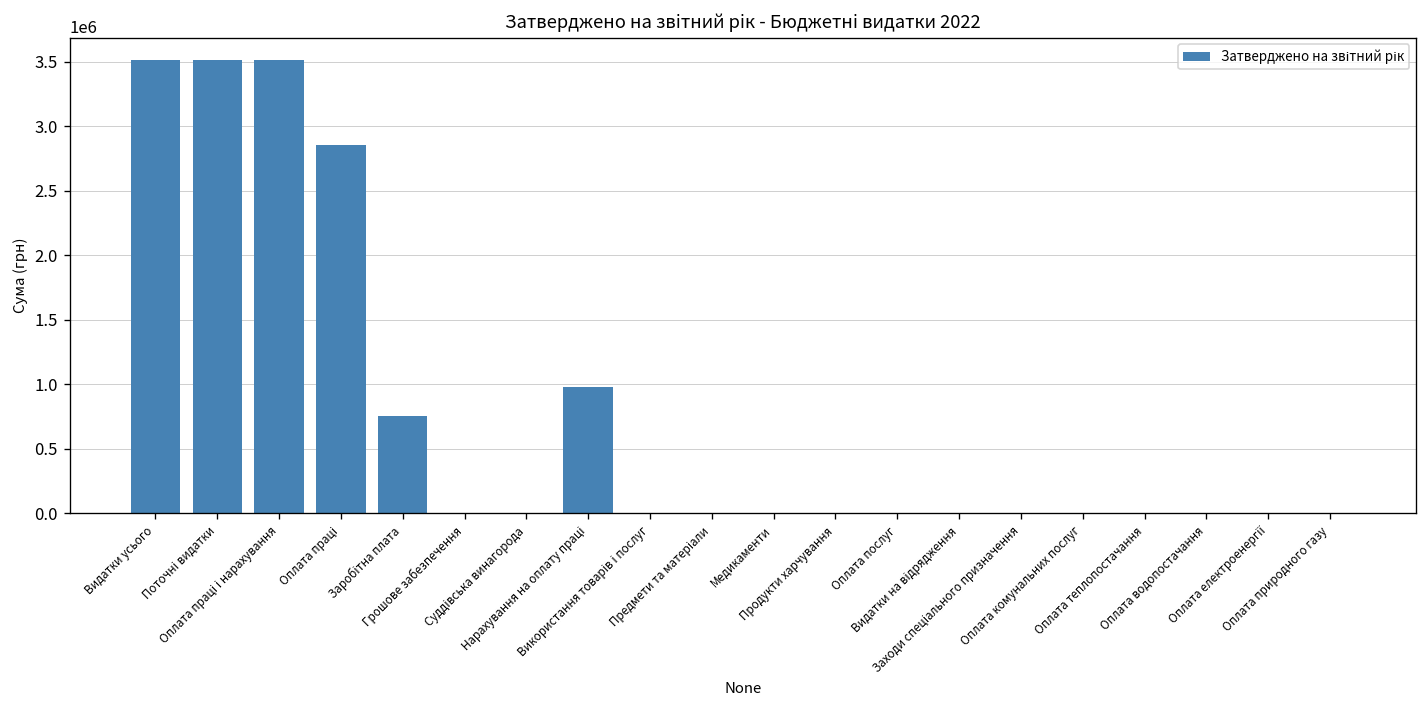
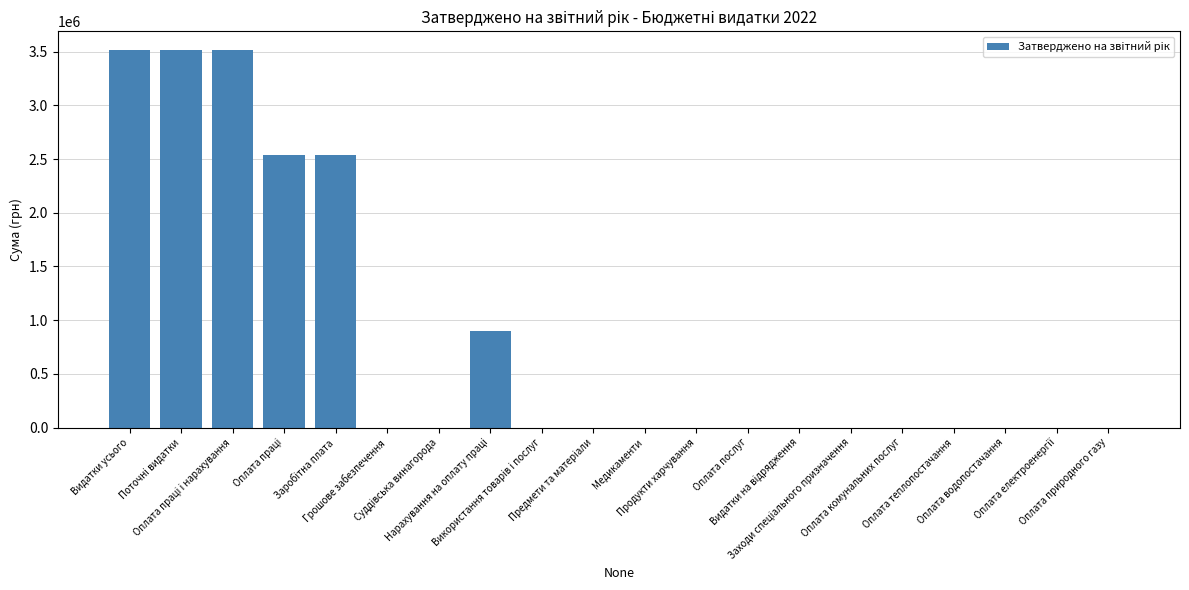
  {
    "Видатки усього": 3510000,
    "Поточні видатки": 3510000,
    "Оплата праці і нарахування": 3510000,
-   "Оплата праці": 2850000,
-   "Заробітна плата": 750000,
+   "Оплата праці": 2540000,
+   "Заробітна плата": 2540000,
    "Грошове забезпечення": 0,
    "Суддівська винагорода": 0,
-   "Нарахування на оплату праці": 980000,
+   "Нарахування на оплату праці": 900000,
    "Використання товарів і послуг": 0,
    "Предмети та матеріали": 0,
    "Медикаменти": 0,
    "Продукти харчування": 0,
    "Оплата послуг": 0,
    "Видатки на відрядження": 0,
    "Заходи спеціального призначення": 0,
    "Оплата комунальних послуг": 0,
    "Оплата теплопостачання": 0,
    "Оплата водопостачання": 0,
    "Оплата електроенергії": 0,
    "Оплата природного газу": 0
  }
